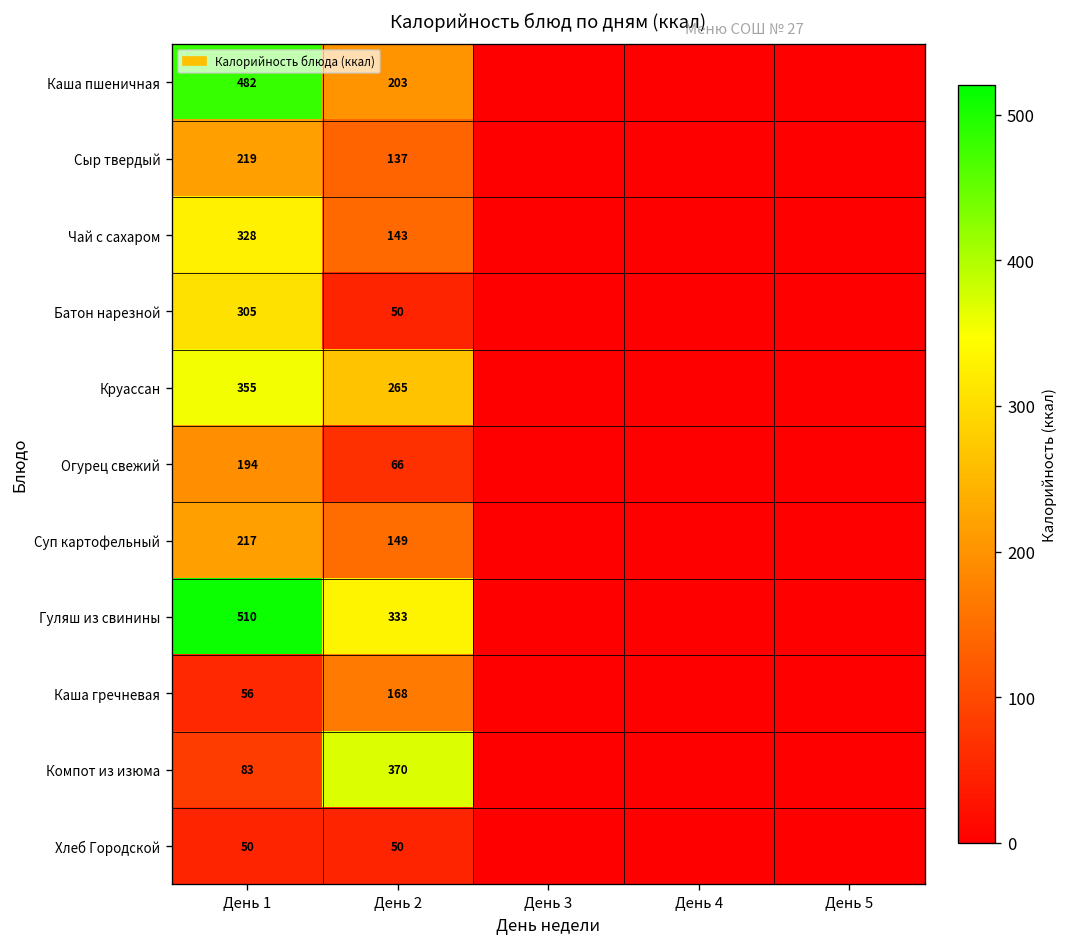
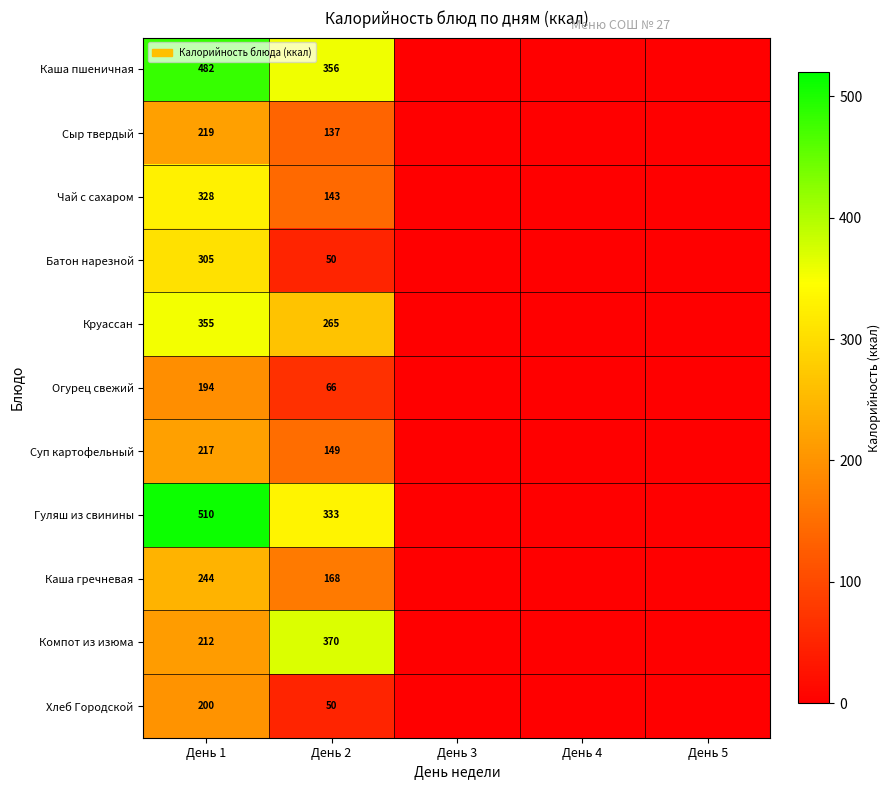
  {
    "Каша пшеничная": {
      "День 1": 482,
-     "День 2": 203
+     "День 2": 356
    },
    "Сыр твердый": {
      "День 1": 219,
      "День 2": 137
    },
    "Чай с сахаром": {
      "День 1": 328,
      "День 2": 143
    },
    "Батон нарезной": {
      "День 1": 305,
      "День 2": 50
    },
    "Круассан": {
      "День 1": 355,
      "День 2": 265
    },
    "Огурец свежий": {
      "День 1": 194,
      "День 2": 66
    },
    "Суп картофельный": {
      "День 1": 217,
      "День 2": 149
    },
    "Гуляш из свинины": {
      "День 1": 510,
      "День 2": 333
    },
    "Каша гречневая": {
-     "День 1": 56,
+     "День 1": 244,
      "День 2": 168
    },
    "Компот из изюма": {
-     "День 1": 83,
+     "День 1": 212,
      "День 2": 370
    },
    "Хлеб Городской": {
-     "День 1": 50,
+     "День 1": 200,
      "День 2": 50
    }
  }
